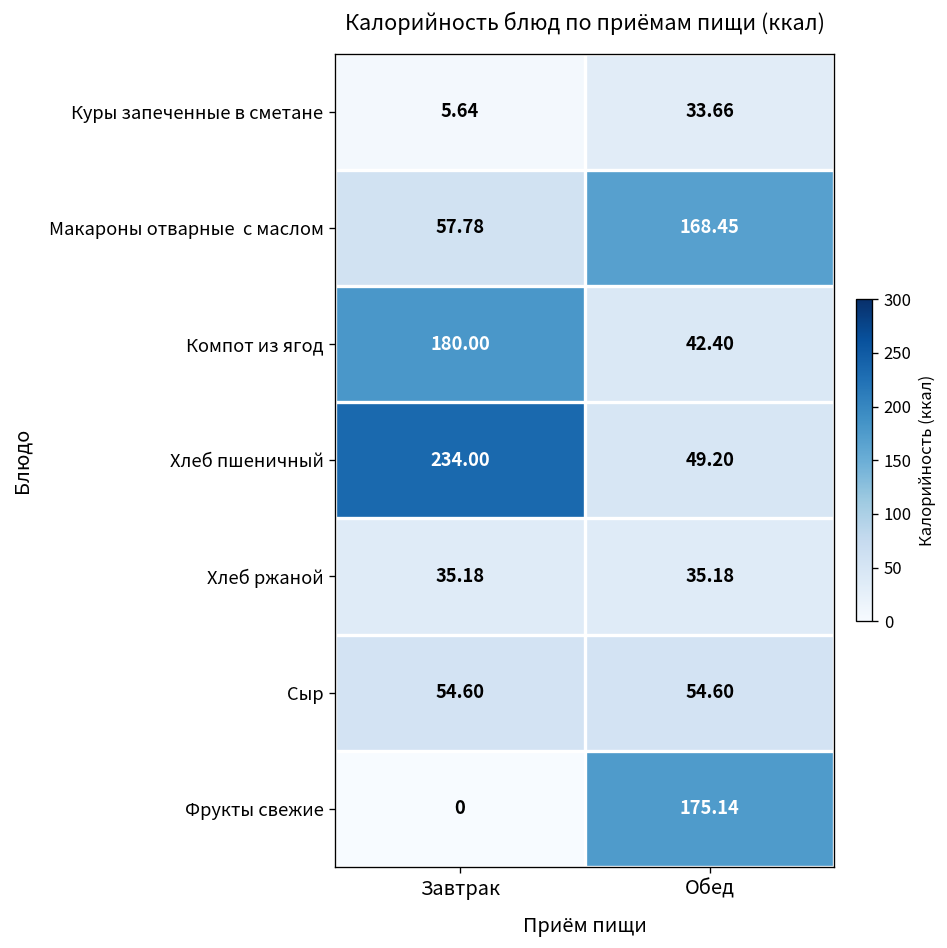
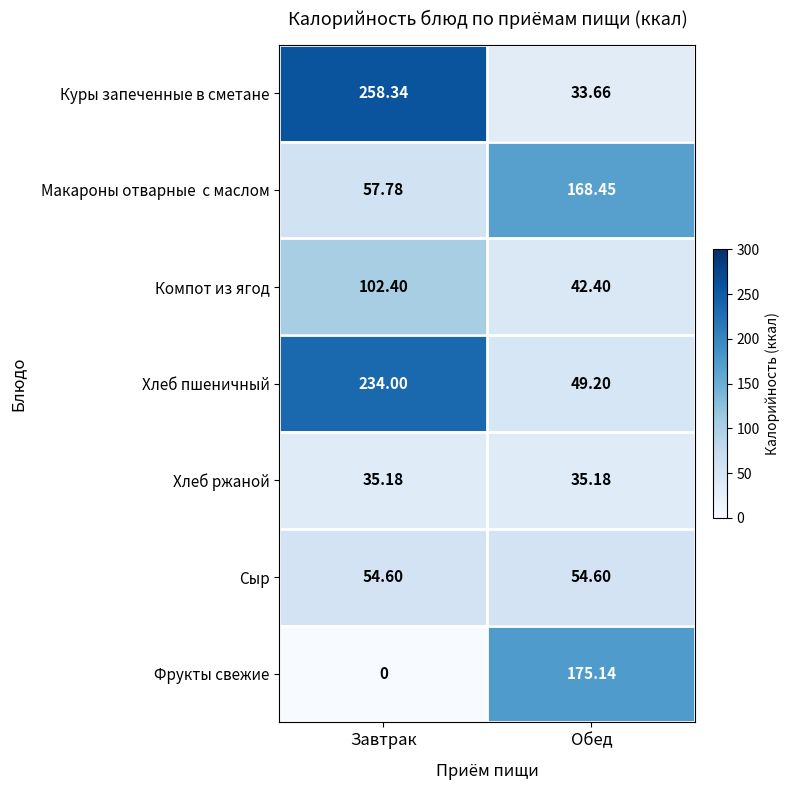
  {
    "Куры запеченные в сметане": {
-     "Завтрак": 5.64,
+     "Завтрак": 258.34,
      "Обед": 33.66
    },
    "Макароны отварные с маслом": {
      "Завтрак": 57.78,
      "Обед": 168.45
    },
    "Компот из ягод": {
-     "Завтрак": 180.00,
+     "Завтрак": 102.40,
      "Обед": 42.40
    },
    "Хлеб пшеничный": {
      "Завтрак": 234.00,
      "Обед": 49.20
    },
    "Хлеб ржаной": {
      "Завтрак": 35.18,
      "Обед": 35.18
    },
    "Сыр": {
      "Завтрак": 54.60,
      "Обед": 54.60
    },
    "Фрукты свежие": {
      "Завтрак": 0,
      "Обед": 175.14
    }
  }
